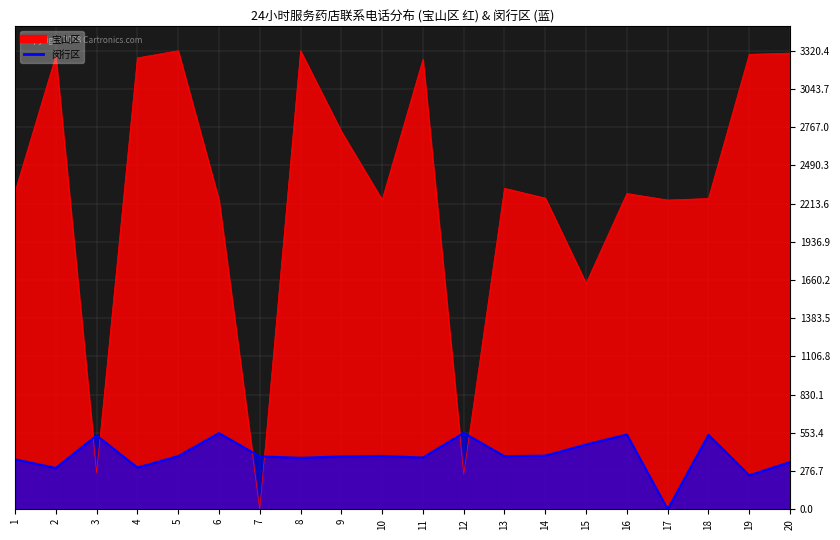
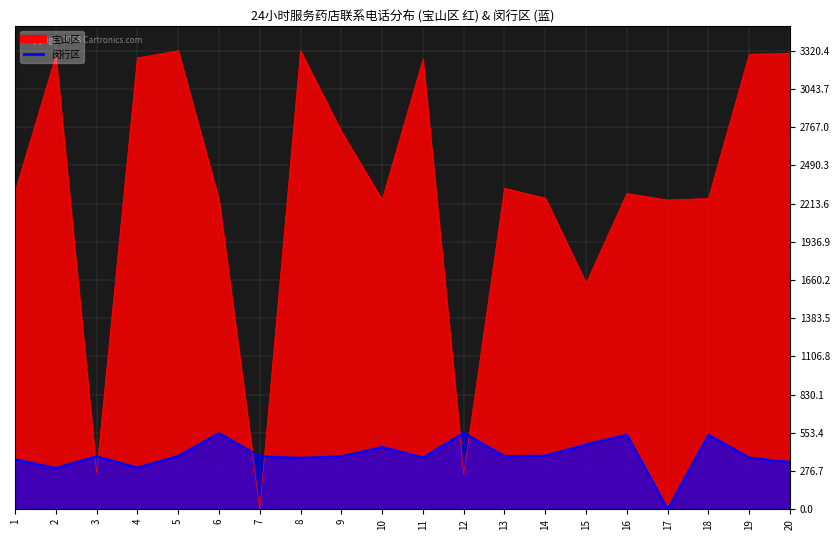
  {
    "宝山区": {
      "1": 2300,
      "3": 260,
      "4": 3270,
      "5": 3320,
      "6": 2240,
      "7": 0,
      "8": 3320,
      "9": 2730,
      "10": 2240,
      "11": 3260,
      "12": 250,
      "13": 2320,
      "14": 2250,
      "15": 1640,
      "16": 2290,
      "17": 2240,
      "18": 2250,
      "19": 3290,
      "20": 3300
    },
    "闵行区": {
      "1": 360,
      "2": 300,
-     "3": 530,
+     "3": 380,
      "4": 300,
      "5": 380,
      "6": 550,
      "7": 380,
      "8": 370,
      "9": 380,
-     "10": 390,
+     "10": 450,
      "11": 370,
      "12": 550,
      "13": 380,
      "14": 390,
      "15": 470,
      "16": 540,
      "17": 0,
      "18": 540,
-     "19": 250,
+     "19": 370,
      "20": 340
    }
  }
